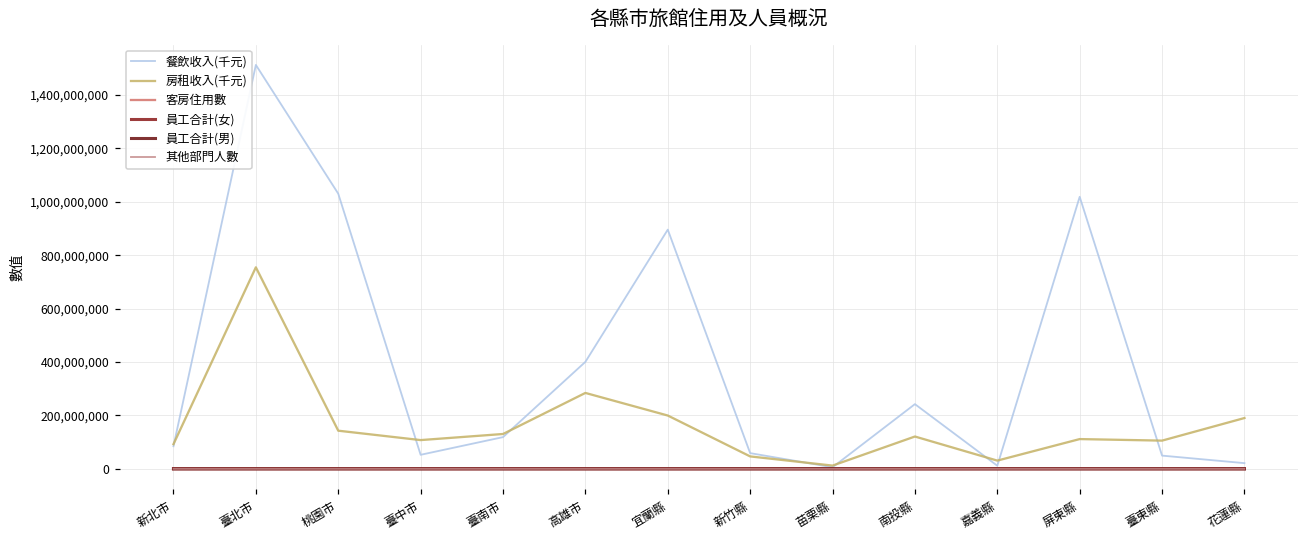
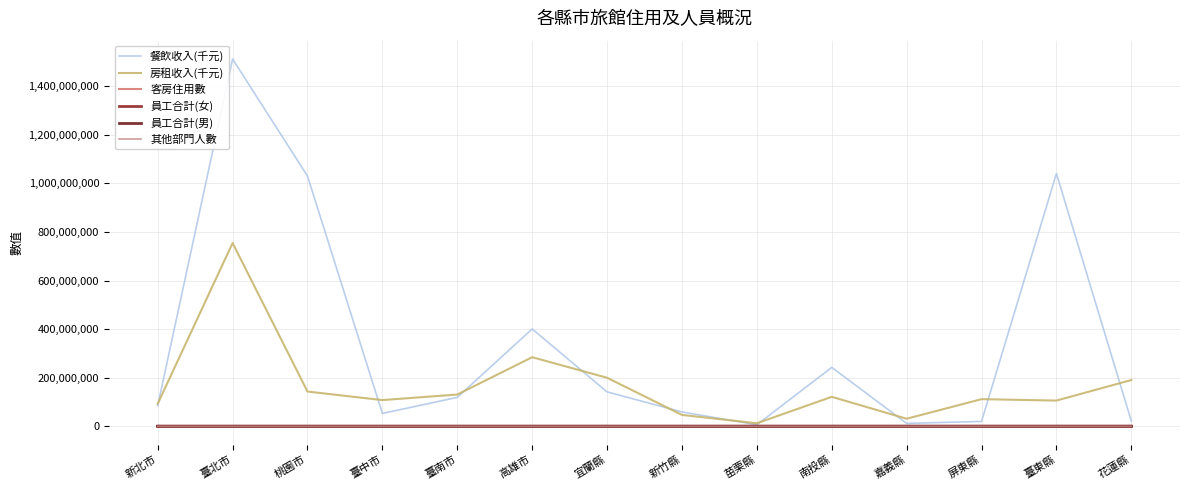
  {
    "餐飲收入(千元)": {
      "臺北市": "1,510,000,000",
      "桃園市": "1,030,000,000",
      "臺中市": "50,000,000",
      "臺南市": "120,000,000",
      "高雄市": "400,000,000",
-     "宜蘭縣": "900,000,000",
+     "宜蘭縣": "140,000,000",
      "新竹縣": "60,000,000",
      "南投縣": "240,000,000",
      "嘉義縣": "10,000,000",
-     "屏東縣": "1,020,000,000",
-     "臺東縣": "50,000,000",
+     "屏東縣": "20,000,000",
+     "臺東縣": "1,040,000,000",
      "花蓮縣": "20,000,000"
    }
  }
